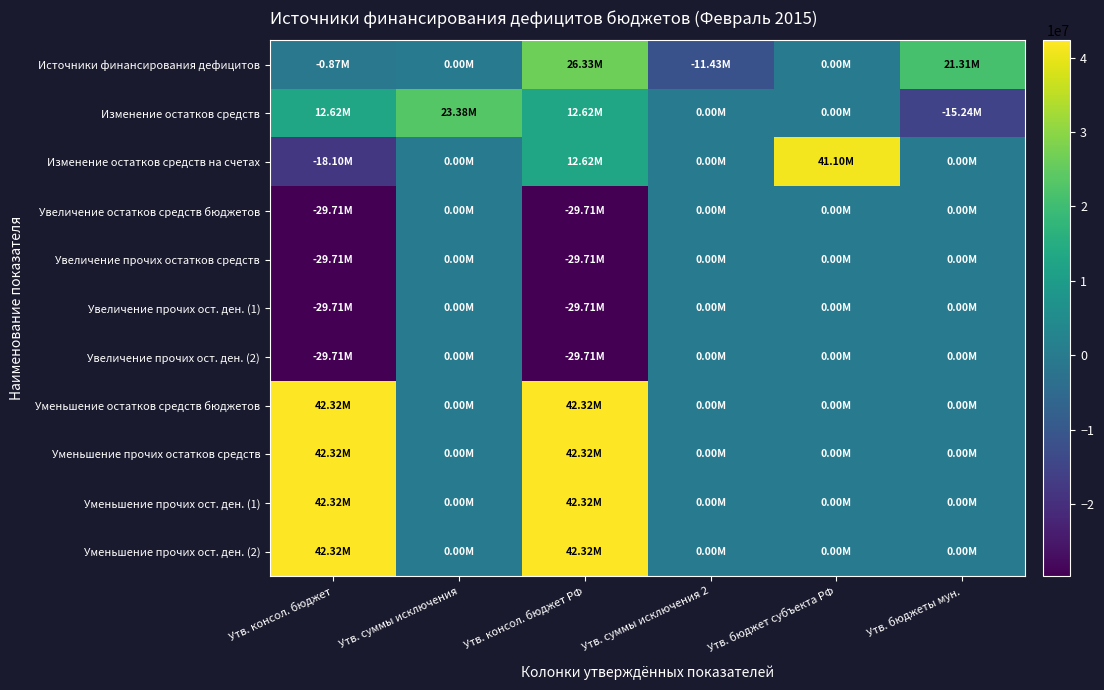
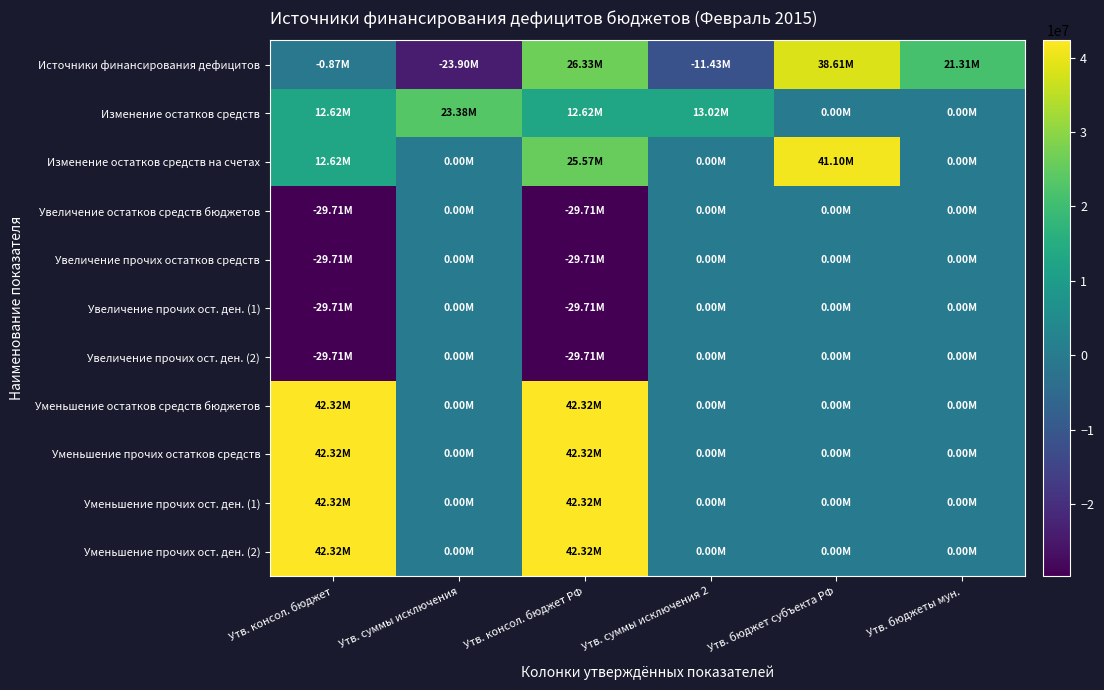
  {
    "Источники финансирования дефицитов": {
      "Утв. консол. бюджет": "-0.87M",
-     "Утв. суммы исключения": "0.00M",
+     "Утв. суммы исключения": "-23.90M",
      "Утв. консол. бюджет РФ": "26.33M",
      "Утв. суммы исключения 2": "-11.43M",
-     "Утв. бюджет субъекта РФ": "0.00M",
+     "Утв. бюджет субъекта РФ": "38.61M",
      "Утв. бюджеты мун.": "21.31M"
    },
    "Изменение остатков средств": {
      "Утв. консол. бюджет": "12.62M",
      "Утв. суммы исключения": "23.38M",
      "Утв. консол. бюджет РФ": "12.62M",
-     "Утв. суммы исключения 2": "0.00M",
+     "Утв. суммы исключения 2": "13.02M",
      "Утв. бюджет субъекта РФ": "0.00M",
-     "Утв. бюджеты мун.": "-15.24M"
+     "Утв. бюджеты мун.": "0.00M"
    },
    "Изменение остатков средств на счетах": {
-     "Утв. консол. бюджет": "-18.10M",
+     "Утв. консол. бюджет": "12.62M",
      "Утв. суммы исключения": "0.00M",
-     "Утв. консол. бюджет РФ": "12.62M",
+     "Утв. консол. бюджет РФ": "25.57M",
      "Утв. суммы исключения 2": "0.00M",
      "Утв. бюджет субъекта РФ": "41.10M",
      "Утв. бюджеты мун.": "0.00M"
    },
    "Увеличение остатков средств бюджетов": {
      "Утв. консол. бюджет": "-29.71M",
      "Утв. суммы исключения": "0.00M",
      "Утв. консол. бюджет РФ": "-29.71M",
      "Утв. суммы исключения 2": "0.00M",
      "Утв. бюджет субъекта РФ": "0.00M",
      "Утв. бюджеты мун.": "0.00M"
    },
    "Увеличение прочих остатков средств": {
      "Утв. консол. бюджет": "-29.71M",
      "Утв. суммы исключения": "0.00M",
      "Утв. консол. бюджет РФ": "-29.71M",
      "Утв. суммы исключения 2": "0.00M",
      "Утв. бюджет субъекта РФ": "0.00M",
      "Утв. бюджеты мун.": "0.00M"
    },
    "Увеличение прочих ост. ден. (1)": {
      "Утв. консол. бюджет": "-29.71M",
      "Утв. суммы исключения": "0.00M",
      "Утв. консол. бюджет РФ": "-29.71M",
      "Утв. суммы исключения 2": "0.00M",
      "Утв. бюджет субъекта РФ": "0.00M",
      "Утв. бюджеты мун.": "0.00M"
    },
    "Увеличение прочих ост. ден. (2)": {
      "Утв. консол. бюджет": "-29.71M",
      "Утв. суммы исключения": "0.00M",
      "Утв. консол. бюджет РФ": "-29.71M",
      "Утв. суммы исключения 2": "0.00M",
      "Утв. бюджет субъекта РФ": "0.00M",
      "Утв. бюджеты мун.": "0.00M"
    },
    "Уменьшение остатков средств бюджетов": {
      "Утв. консол. бюджет": "42.32M",
      "Утв. суммы исключения": "0.00M",
      "Утв. консол. бюджет РФ": "42.32M",
      "Утв. суммы исключения 2": "0.00M",
      "Утв. бюджет субъекта РФ": "0.00M",
      "Утв. бюджеты мун.": "0.00M"
    },
    "Уменьшение прочих остатков средств": {
      "Утв. консол. бюджет": "42.32M",
      "Утв. суммы исключения": "0.00M",
      "Утв. консол. бюджет РФ": "42.32M",
      "Утв. суммы исключения 2": "0.00M",
      "Утв. бюджет субъекта РФ": "0.00M",
      "Утв. бюджеты мун.": "0.00M"
    },
    "Уменьшение прочих ост. ден. (1)": {
      "Утв. консол. бюджет": "42.32M",
      "Утв. суммы исключения": "0.00M",
      "Утв. консол. бюджет РФ": "42.32M",
      "Утв. суммы исключения 2": "0.00M",
      "Утв. бюджет субъекта РФ": "0.00M",
      "Утв. бюджеты мун.": "0.00M"
    },
    "Уменьшение прочих ост. ден. (2)": {
      "Утв. консол. бюджет": "42.32M",
      "Утв. суммы исключения": "0.00M",
      "Утв. консол. бюджет РФ": "42.32M",
      "Утв. суммы исключения 2": "0.00M",
      "Утв. бюджет субъекта РФ": "0.00M",
      "Утв. бюджеты мун.": "0.00M"
    }
  }
